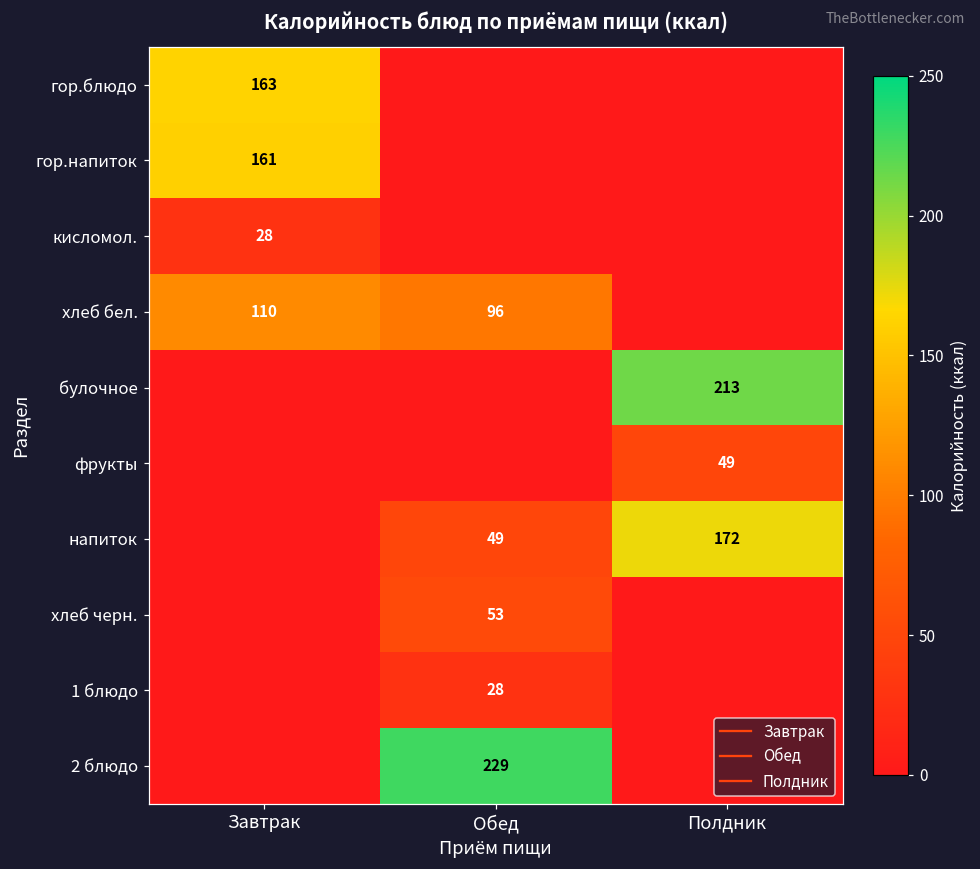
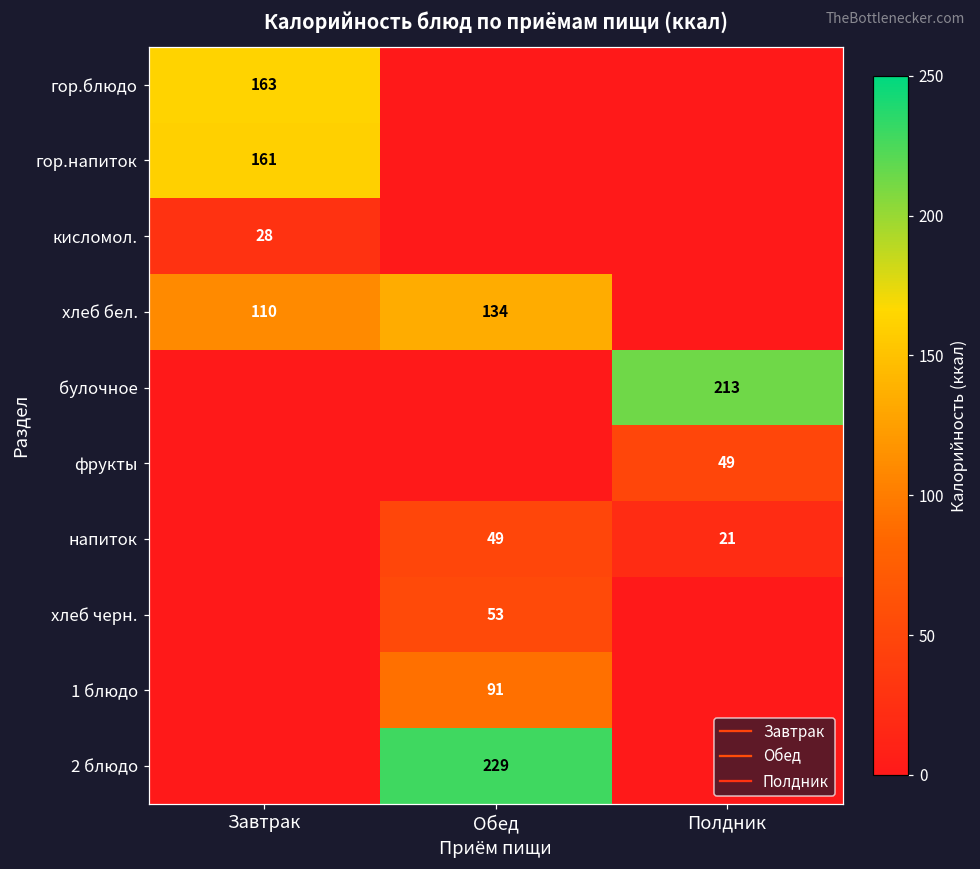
  {
    "гор.блюдо": {
      "Завтрак": 163
    },
    "гор.напиток": {
      "Завтрак": 161
    },
    "кисломол.": {
      "Завтрак": 28
    },
    "хлеб бел.": {
      "Завтрак": 110,
-     "Обед": 96
+     "Обед": 134
    },
    "булочное": {
      "Полдник": 213
    },
    "фрукты": {
      "Полдник": 49
    },
    "напиток": {
      "Обед": 49,
-     "Полдник": 172
+     "Полдник": 21
    },
    "хлеб черн.": {
      "Обед": 53
    },
    "1 блюдо": {
-     "Обед": 28
+     "Обед": 91
    },
    "2 блюдо": {
      "Обед": 229
    }
  }
